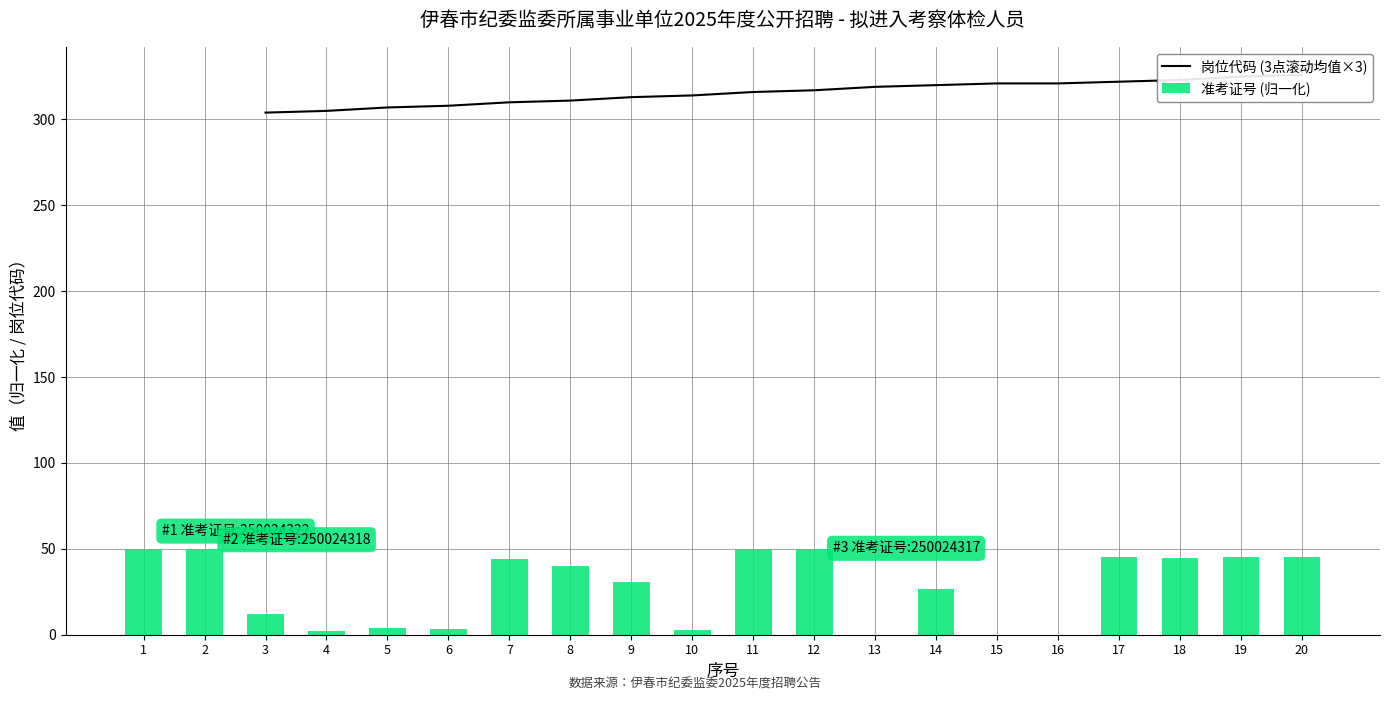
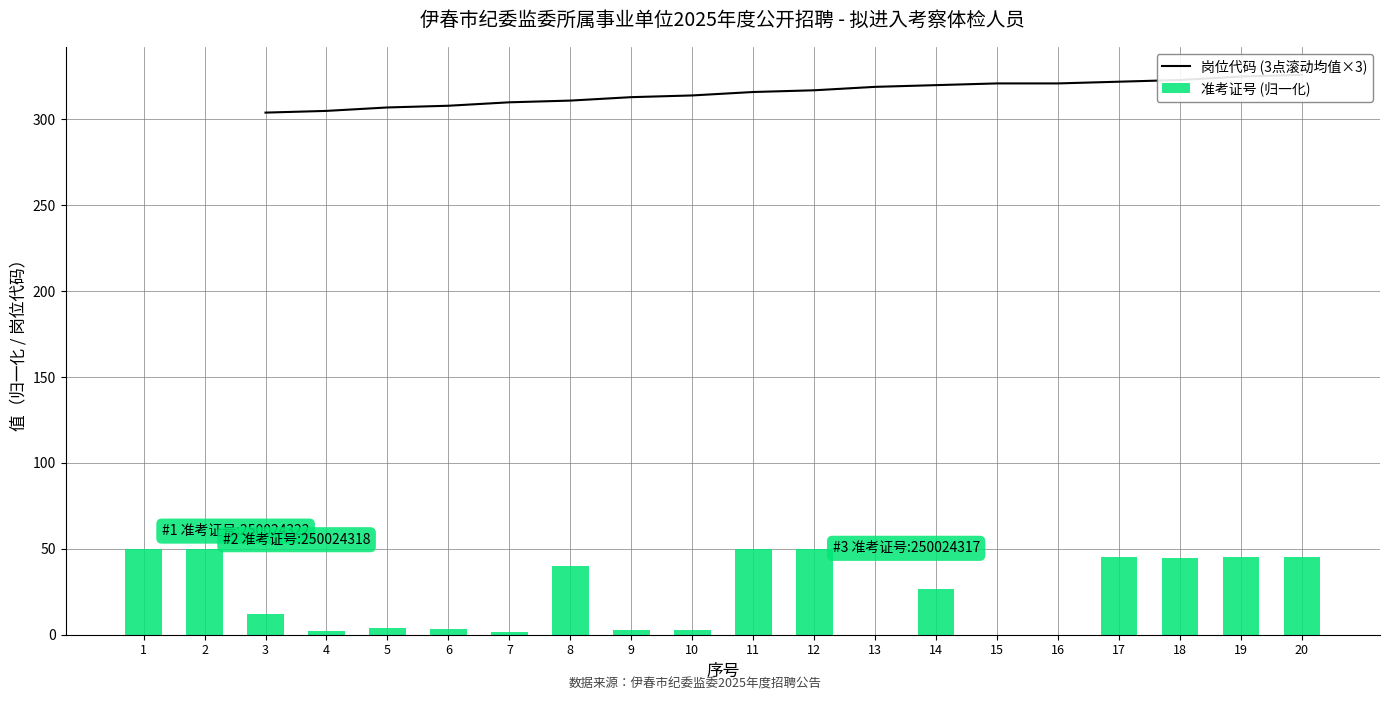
  {
    "准考证号 (归一化)": {
      "1": 50,
      "3": 12,
      "4": 2,
      "5": 4,
      "6": 4,
-     "7": 44,
+     "7": 1,
      "8": 40,
-     "9": 31,
+     "9": 3,
      "10": 3,
      "11": 50,
      "13": 0,
      "14": 27,
      "17": 45,
      "18": 45,
      "19": 45,
      "20": 45
    },
    "岗位代码 (3点滚动均值×3)": {
      "3": 304,
      "4": 305,
      "5": 307,
      "6": 308,
      "7": 310,
      "8": 311,
      "9": 313,
      "10": 314,
      "11": 316,
      "12": 317,
      "13": 319,
      "14": 320,
      "15": 321,
      "16": 321,
      "17": 322
    }
  }
